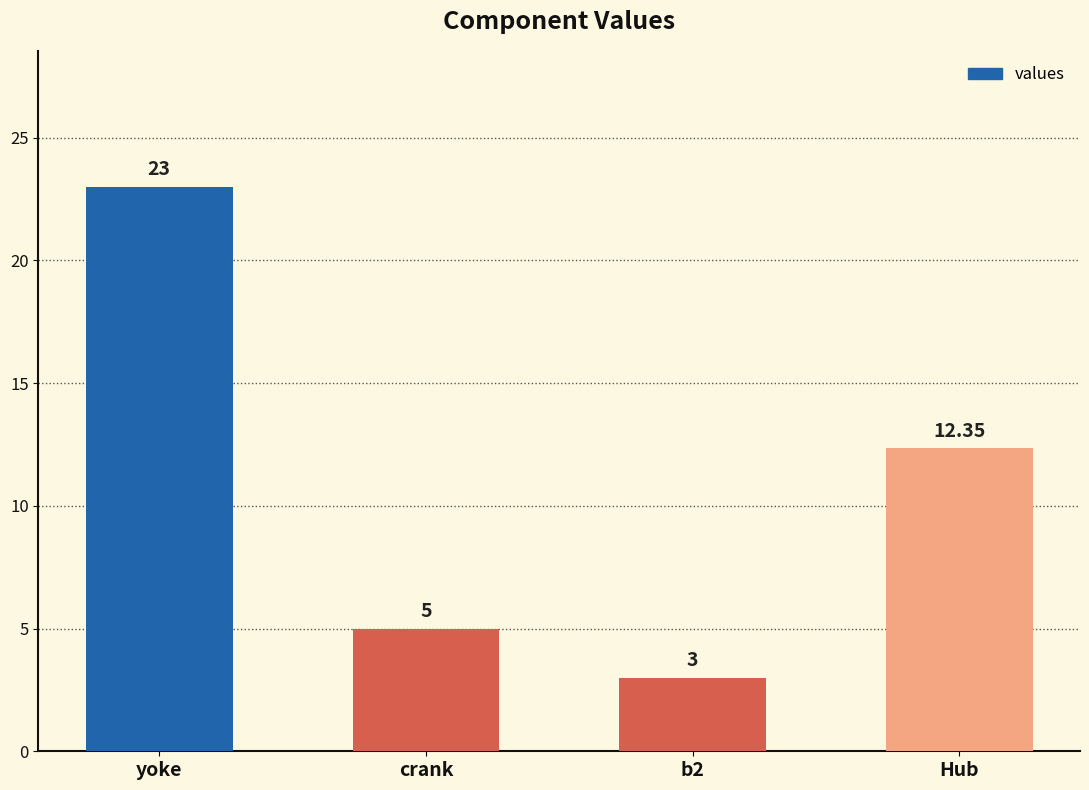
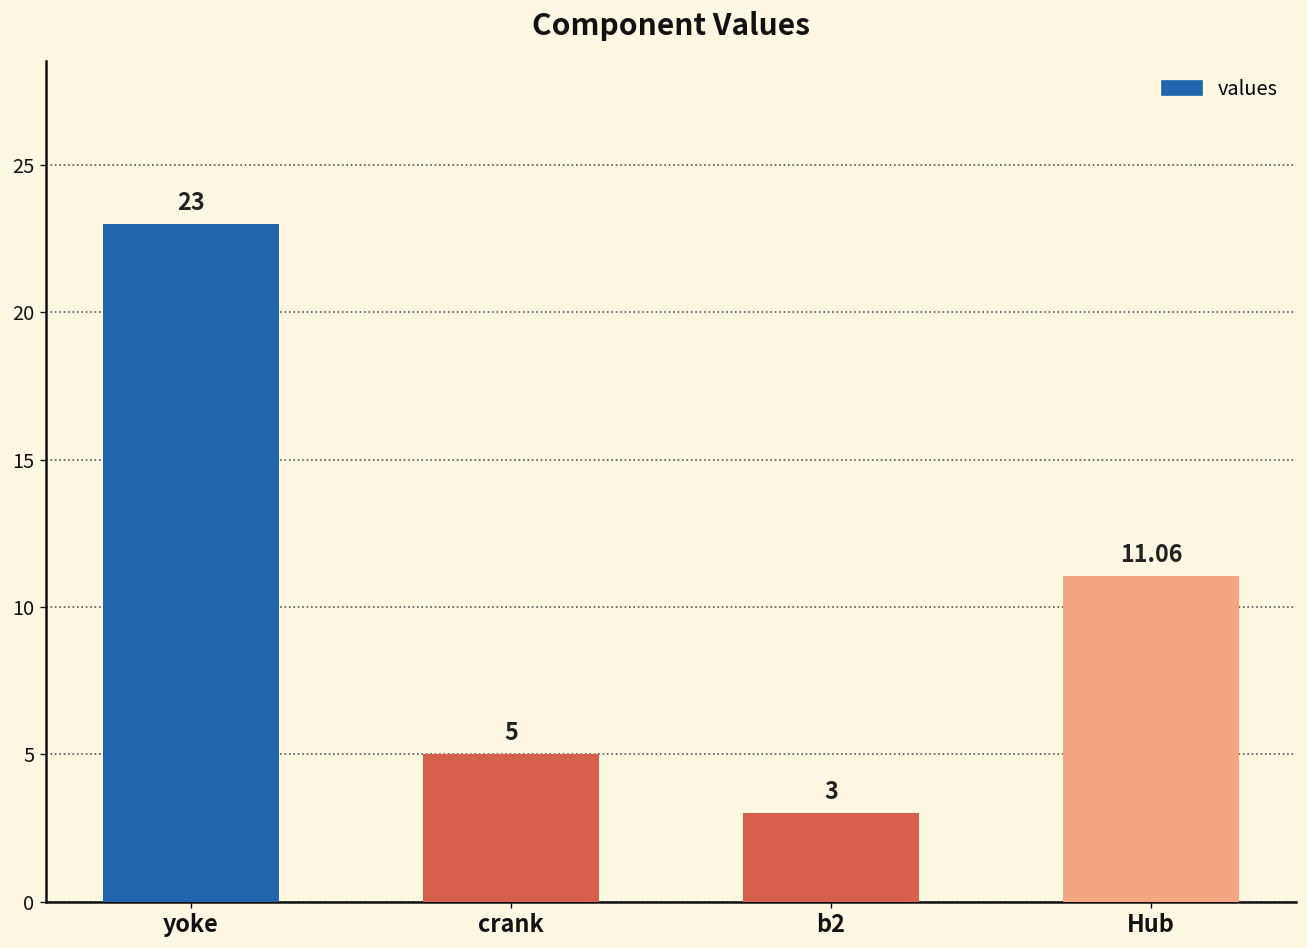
  {
    "yoke": 23,
    "crank": 5,
    "b2": 3,
-   "Hub": 12.35
+   "Hub": 11.06
  }
